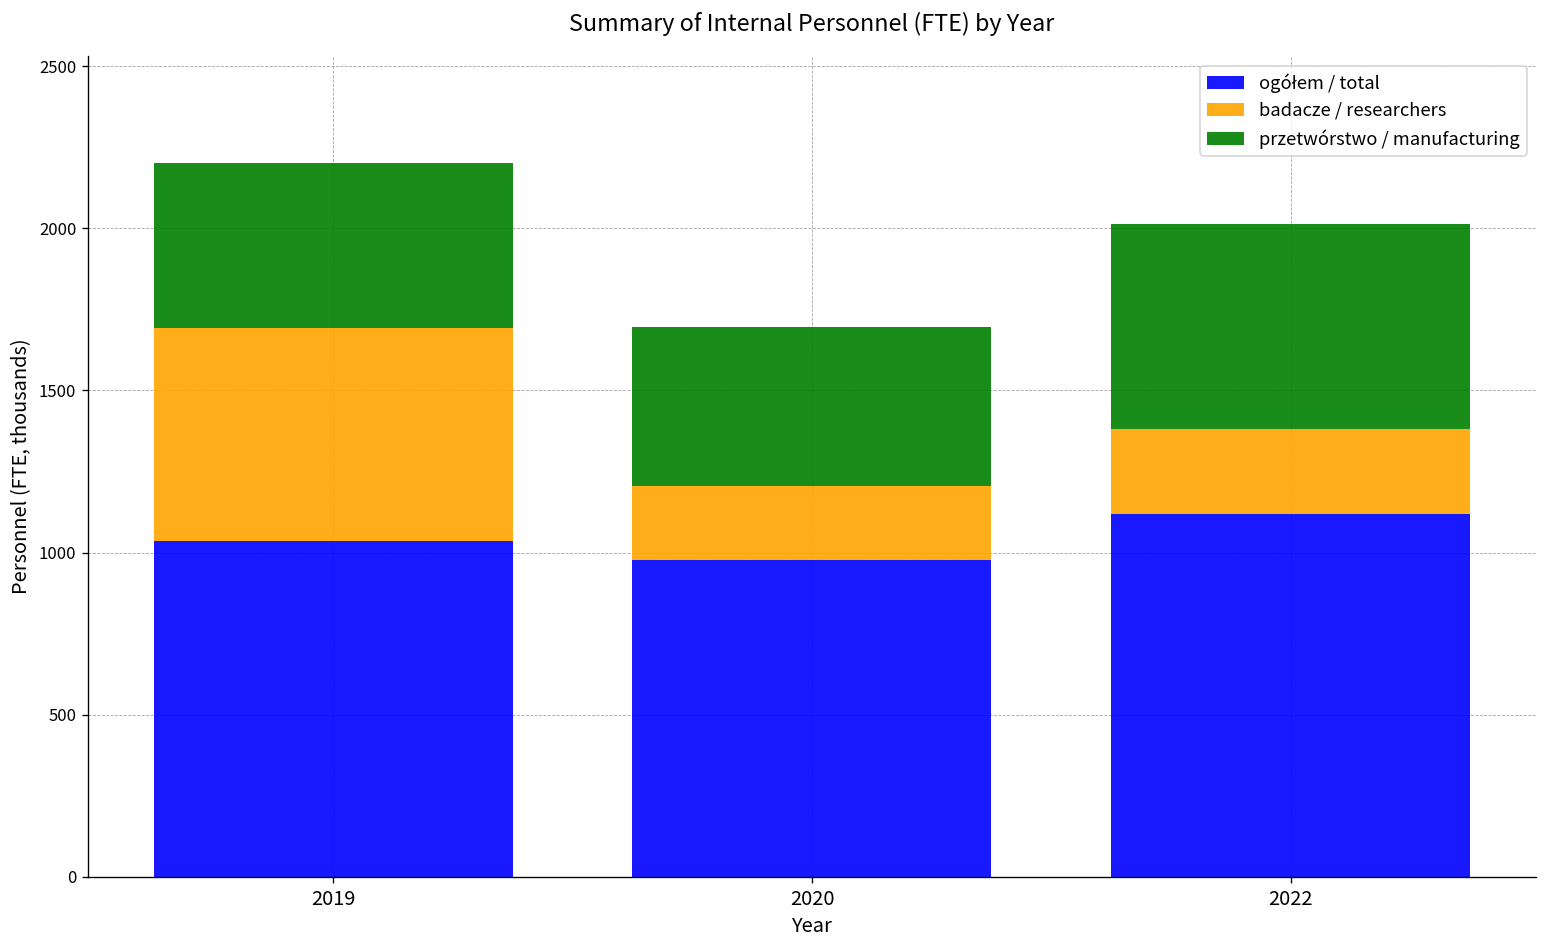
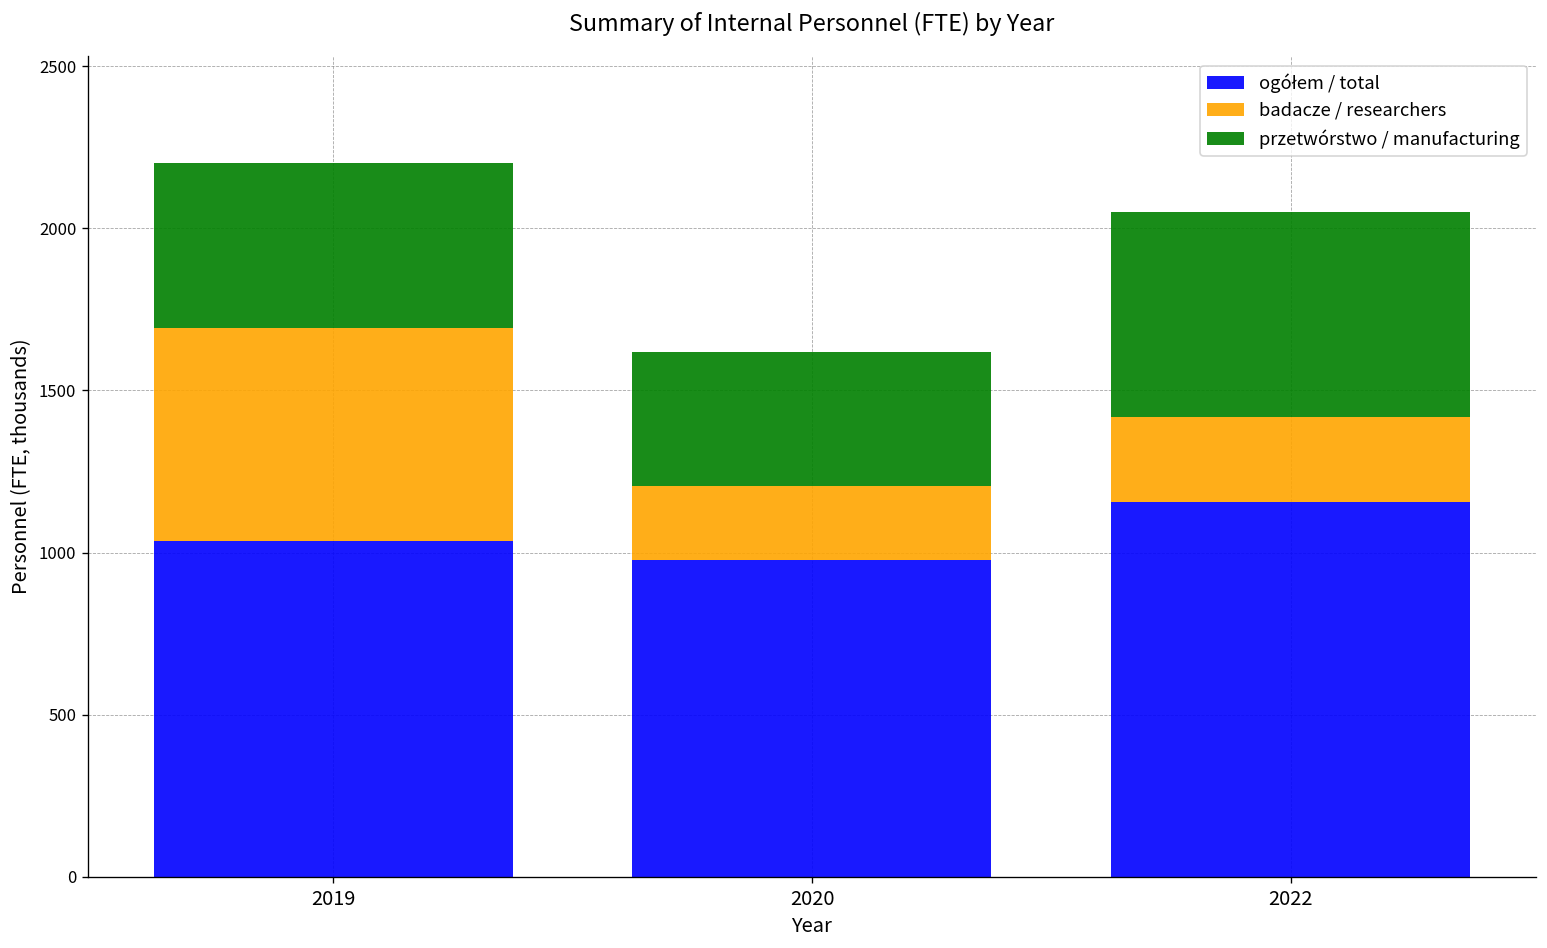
  {
    "ogółem / total": {
      "2019": 1040,
      "2020": 980,
-     "2022": 1120
+     "2022": 1160
    },
    "badacze / researchers": {
      "2019": 660,
      "2020": 230,
      "2022": 260
    },
    "przetwórstwo / manufacturing": {
      "2019": 510,
-     "2020": 490,
+     "2020": 410,
      "2022": 630
    }
  }
